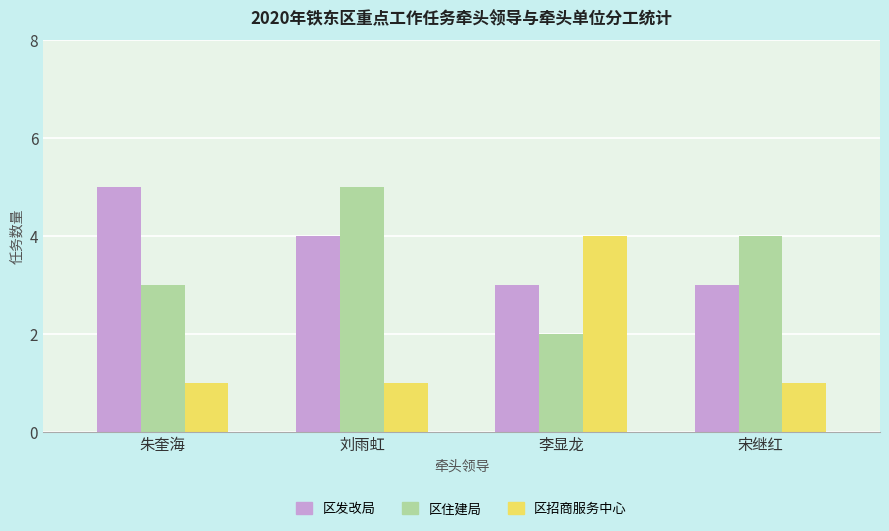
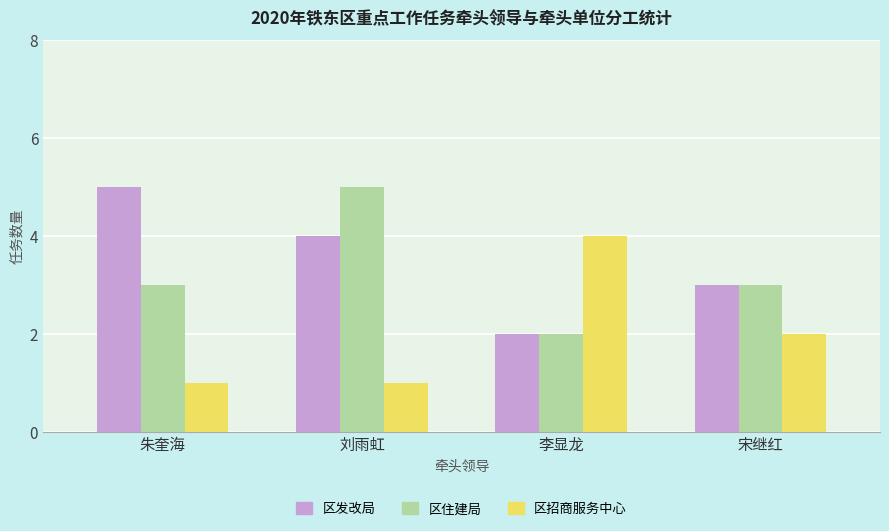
  {
    "区发改局": {
      "朱奎海": 5,
      "刘雨虹": 4,
-     "李显龙": 3,
+     "李显龙": 2,
      "宋继红": 3
    },
    "区住建局": {
      "朱奎海": 3,
      "刘雨虹": 5,
      "李显龙": 2,
-     "宋继红": 4
+     "宋继红": 3
    },
    "区招商服务中心": {
      "朱奎海": 1,
      "刘雨虹": 1,
      "李显龙": 4,
-     "宋继红": 1
+     "宋继红": 2
    }
  }
